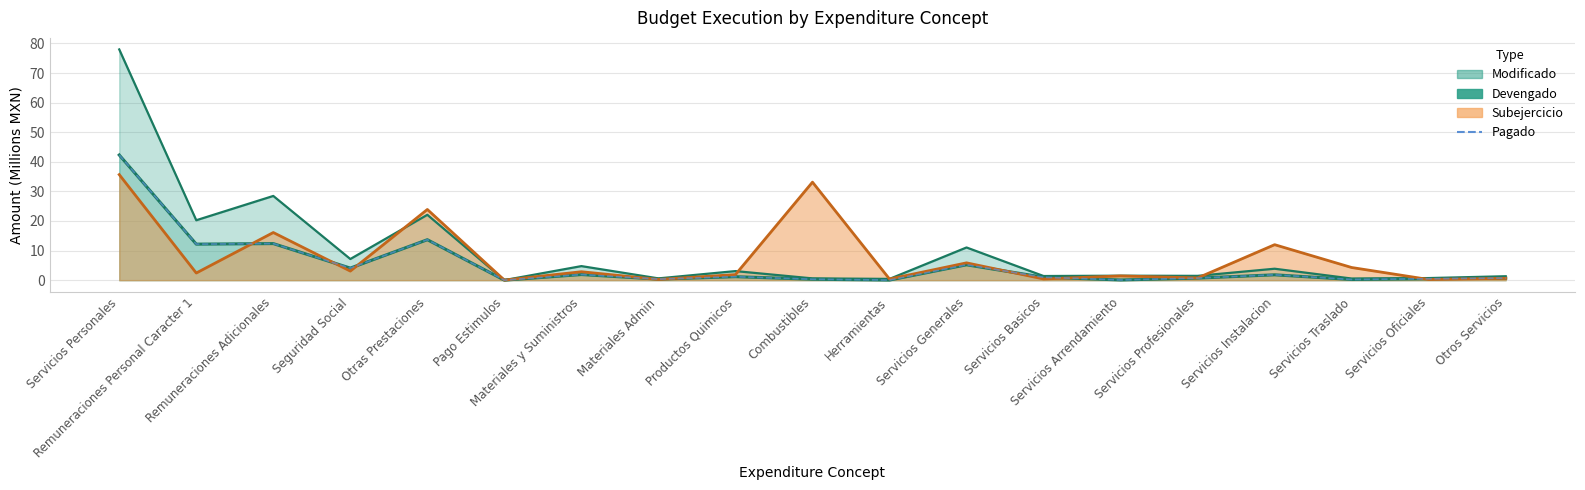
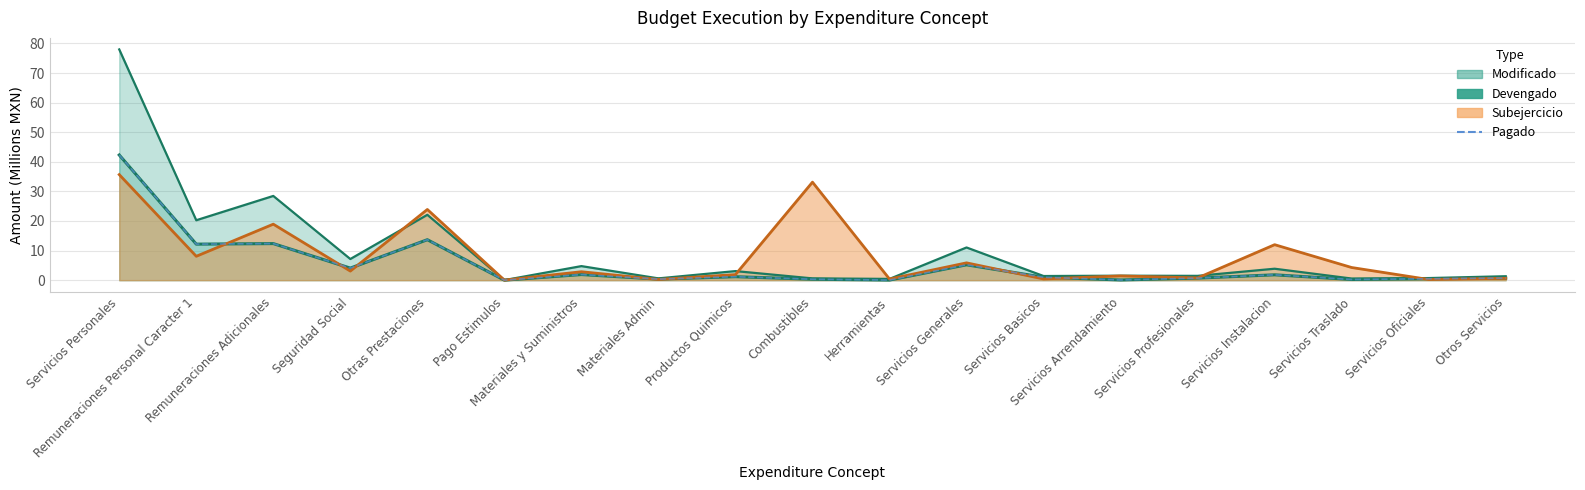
  {
    "Subejercicio": {
      "Servicios Personales": 36,
-     "Remuneraciones Personal Caracter 1": 2,
-     "Remuneraciones Adicionales": 16,
+     "Remuneraciones Personal Caracter 1": 8,
+     "Remuneraciones Adicionales": 19,
      "Seguridad Social": 3,
      "Otras Prestaciones": 24,
      "Materiales y Suministros": 3,
      "Combustibles": 33,
      "Servicios Instalacion": 12,
      "Servicios Traslado": 4
    }
  }
